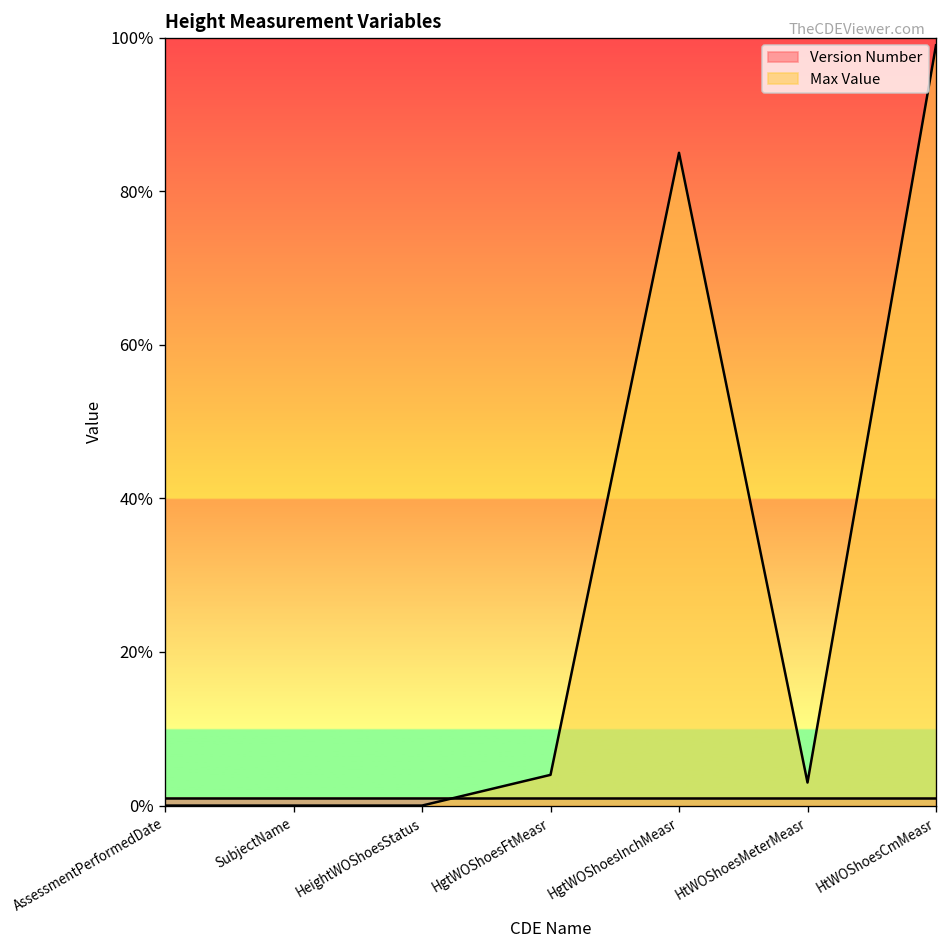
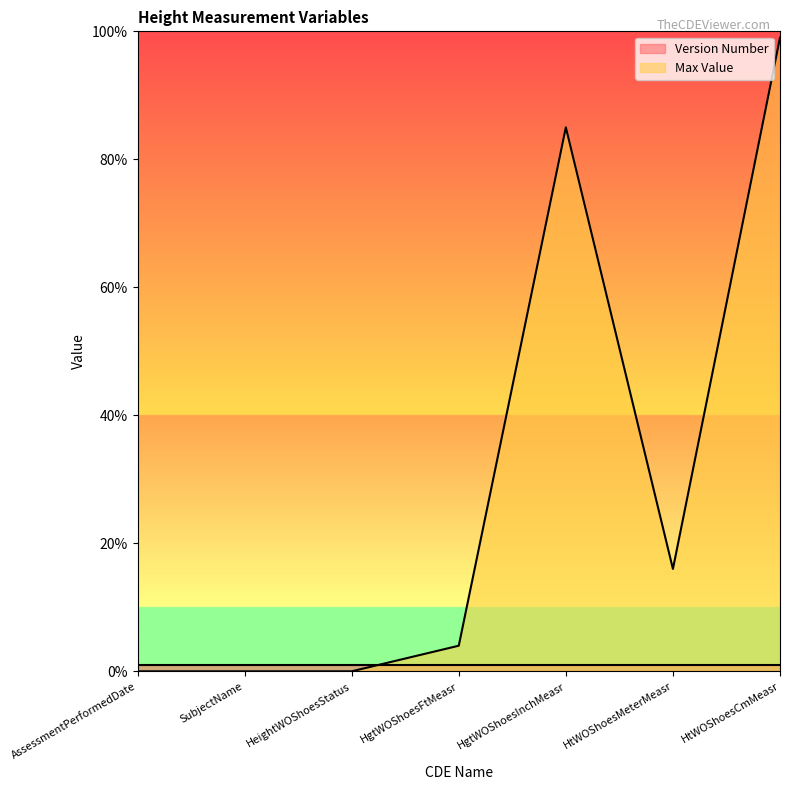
  {
    "Version Number": {
      "AssessmentPerformedDate": "1%",
      "SubjectName": "1%",
      "HeightWOShoesStatus": "1%",
      "HgtWOShoesFtMeasr": "1%",
      "HgtWOShoesInchMeasr": "1%",
      "HtWOShoesMeterMeasr": "1%",
      "HtWOShoesCmMeasr": "1%"
    },
    "Max Value": {
      "AssessmentPerformedDate": "0%",
      "SubjectName": "0%",
      "HeightWOShoesStatus": "0%",
      "HgtWOShoesFtMeasr": "4%",
      "HgtWOShoesInchMeasr": "85%",
-     "HtWOShoesMeterMeasr": "3%",
+     "HtWOShoesMeterMeasr": "16%",
      "HtWOShoesCmMeasr": "99%"
    }
  }
